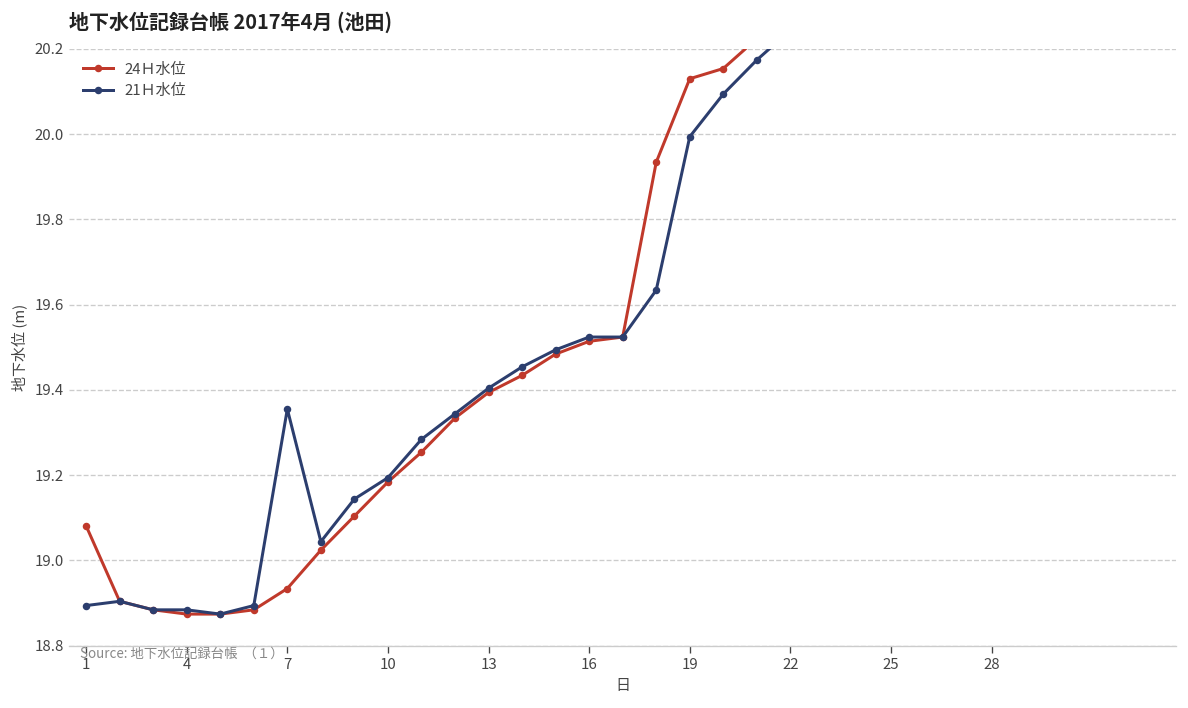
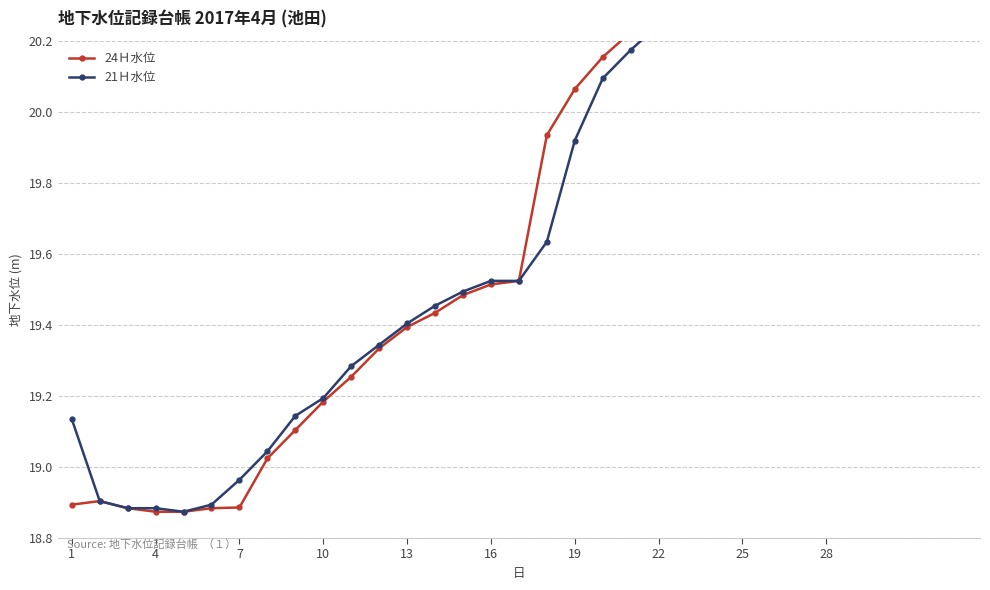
  {
    "24Ｈ水位": {
-     "1": 19.08,
+     "1": 18.89,
      "4": 18.87,
-     "7": 18.93,
+     "7": 18.89,
      "10": 19.18,
      "13": 19.39,
      "16": 19.51,
-     "19": 20.13
+     "19": 20.06
    },
    "21Ｈ水位": {
-     "1": 18.89,
+     "1": 19.14,
      "4": 18.88,
-     "7": 19.36,
+     "7": 18.96,
      "10": 19.19,
      "13": 19.40,
      "16": 19.52,
-     "19": 19.99
+     "19": 19.92
    }
  }
